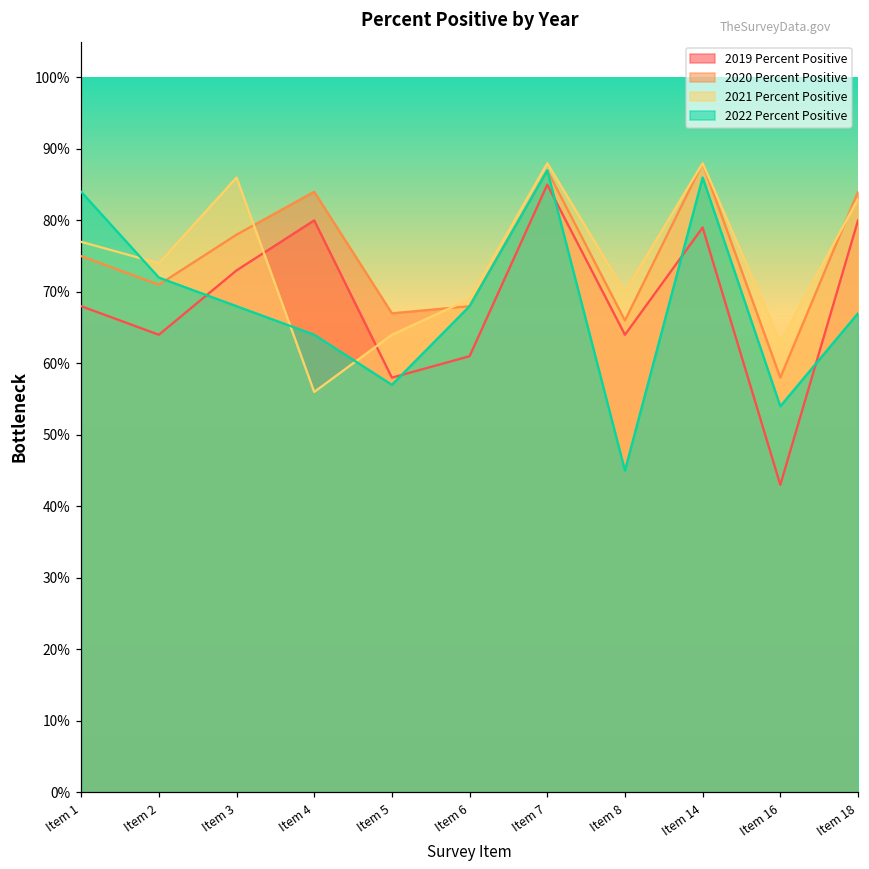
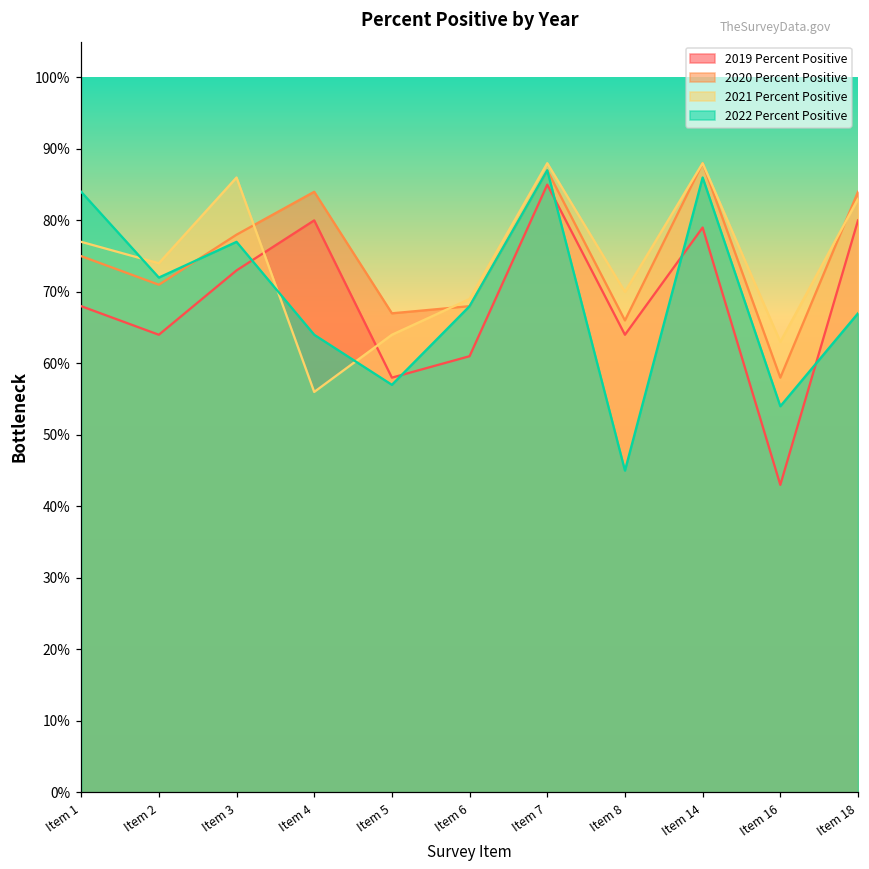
  {
    "2021 Percent Positive": {
      "Item 1": "77%",
      "Item 2": "74%",
      "Item 3": "86%",
      "Item 4": "56%",
      "Item 5": "64%",
      "Item 6": "69%",
      "Item 7": "88%",
      "Item 8": "70%",
      "Item 16": "63%",
      "Item 18": "83%"
    },
    "2022 Percent Positive": {
      "Item 1": "84%",
      "Item 2": "72%",
-     "Item 3": "68%",
+     "Item 3": "77%",
      "Item 4": "64%",
      "Item 5": "57%",
      "Item 8": "45%",
      "Item 14": "86%",
      "Item 16": "54%",
      "Item 18": "67%"
    }
  }
